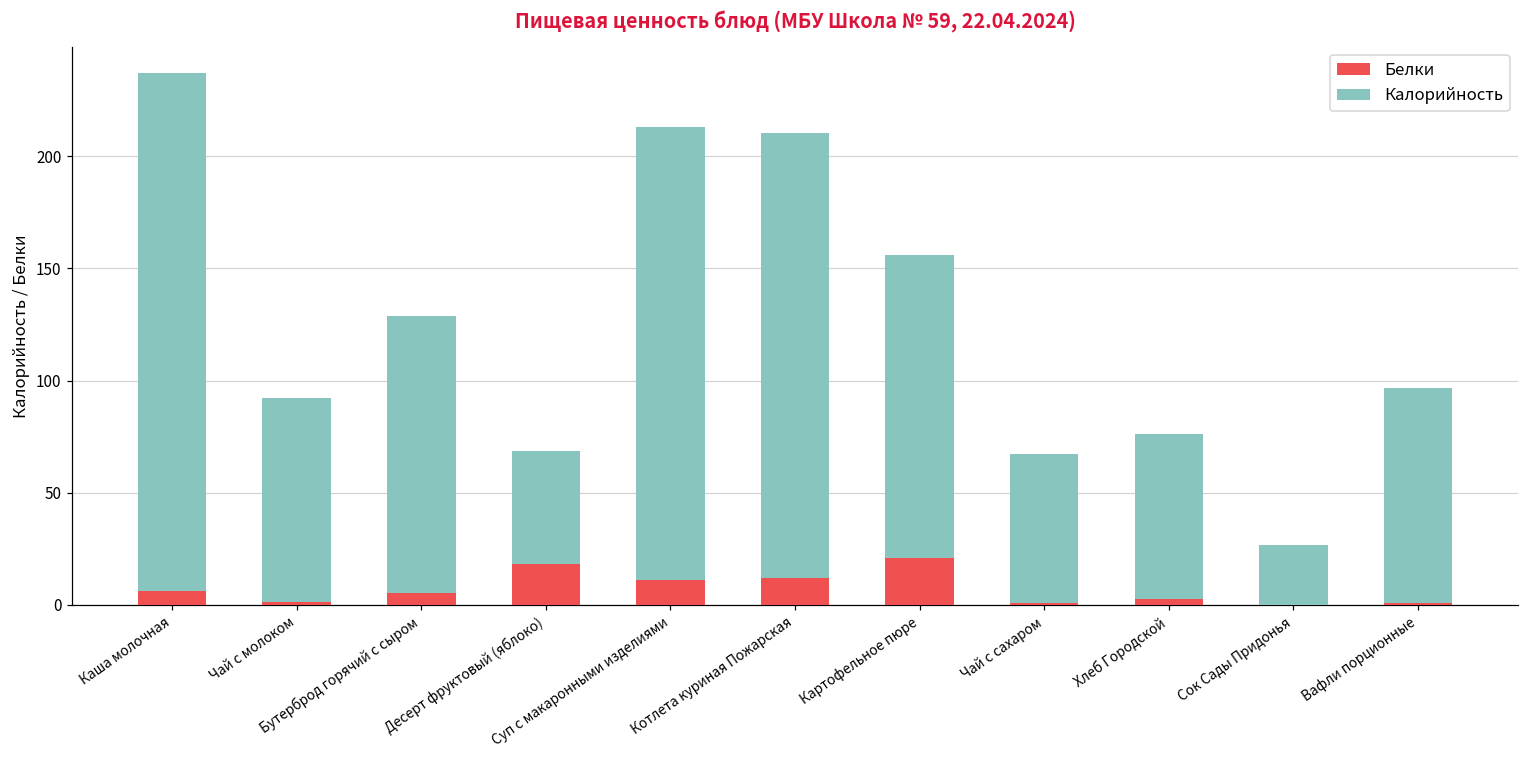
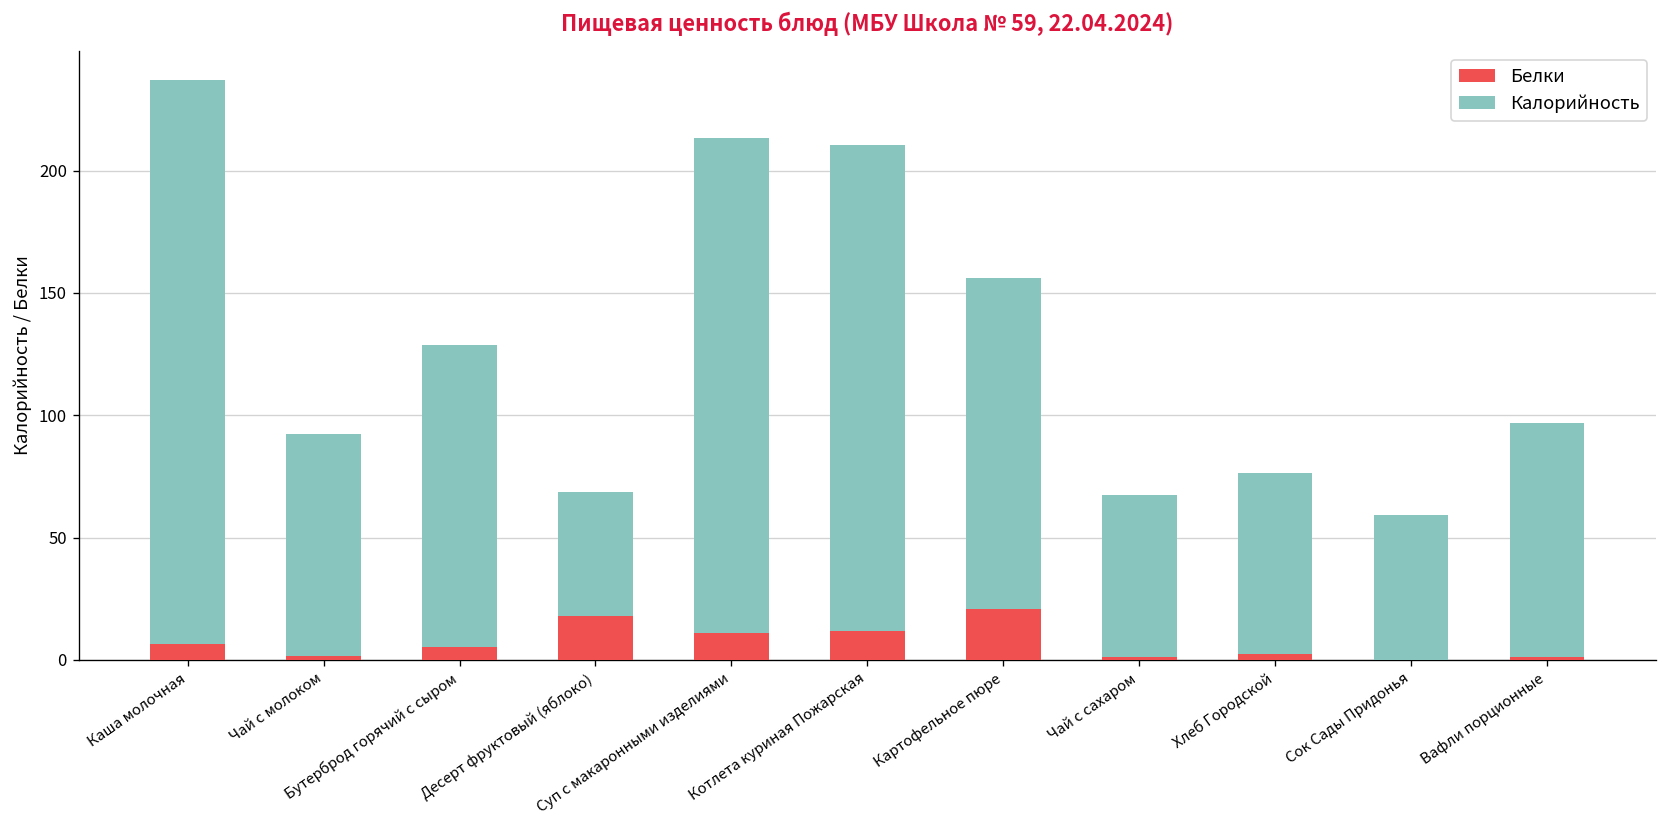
  {
    "Белки": {
      "Каша молочная": 6,
      "Чай с молоком": 1,
      "Бутерброд горячий с сыром": 5,
      "Десерт фруктовый (яблоко)": 18,
      "Суп с макаронными изделиями": 11,
      "Котлета куриная Пожарская": 12,
      "Картофельное пюре": 21,
      "Хлеб Городской": 2,
      "Сок Сады Придонья": 0
    },
    "Калорийность": {
      "Каша молочная": 231,
      "Чай с молоком": 91,
      "Бутерброд горячий с сыром": 124,
      "Десерт фруктовый (яблоко)": 50,
      "Суп с макаронными изделиями": 202,
      "Котлета куриная Пожарская": 199,
      "Картофельное пюре": 135,
      "Чай с сахаром": 66,
      "Хлеб Городской": 74,
-     "Сок Сады Придонья": 27,
+     "Сок Сады Придонья": 59,
      "Вафли порционные": 96
    }
  }
